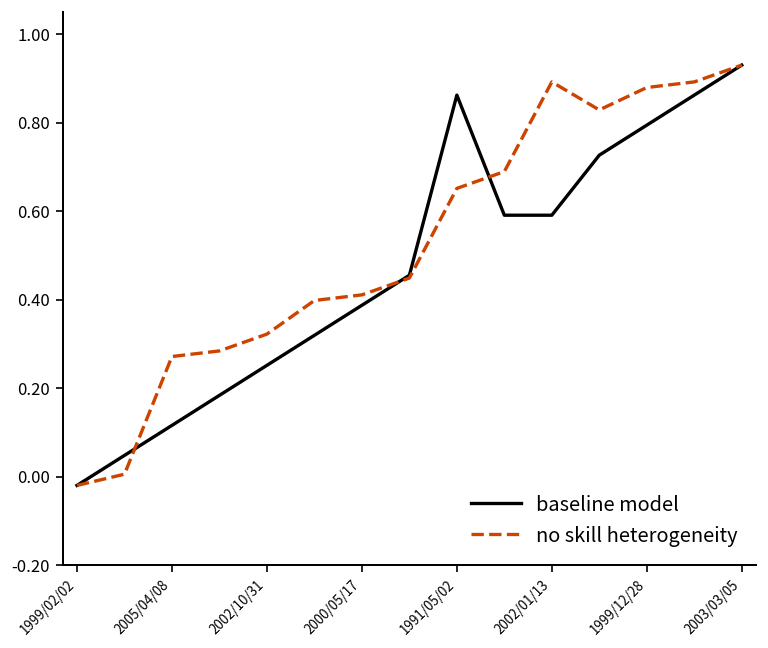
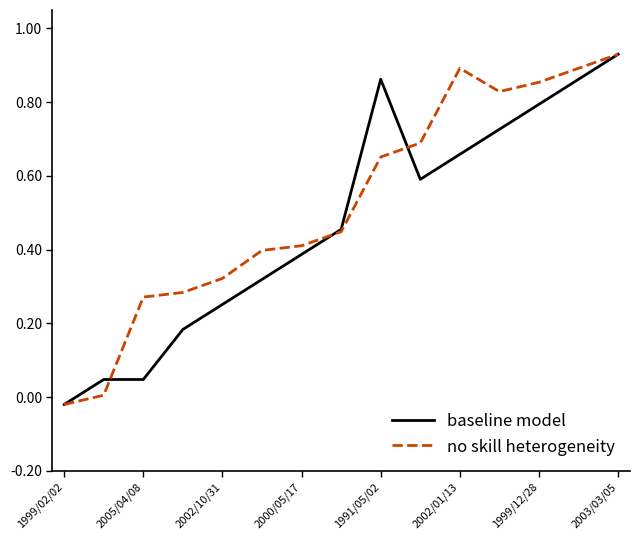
  {
    "baseline model": {
-     "2005/04/08": 0.12,
+     "2005/04/08": 0.05,
      "2002/10/31": 0.25,
      "2000/05/17": 0.39,
      "1991/05/02": 0.86,
-     "2002/01/13": 0.59,
+     "2002/01/13": 0.66,
      "1999/12/28": 0.79
    },
    "no skill heterogeneity": {
      "2005/04/08": 0.27,
      "2002/10/31": 0.32,
      "2000/05/17": 0.41,
      "1991/05/02": 0.65,
      "2002/01/13": 0.89,
-     "1999/12/28": 0.88
+     "1999/12/28": 0.85
    }
  }
